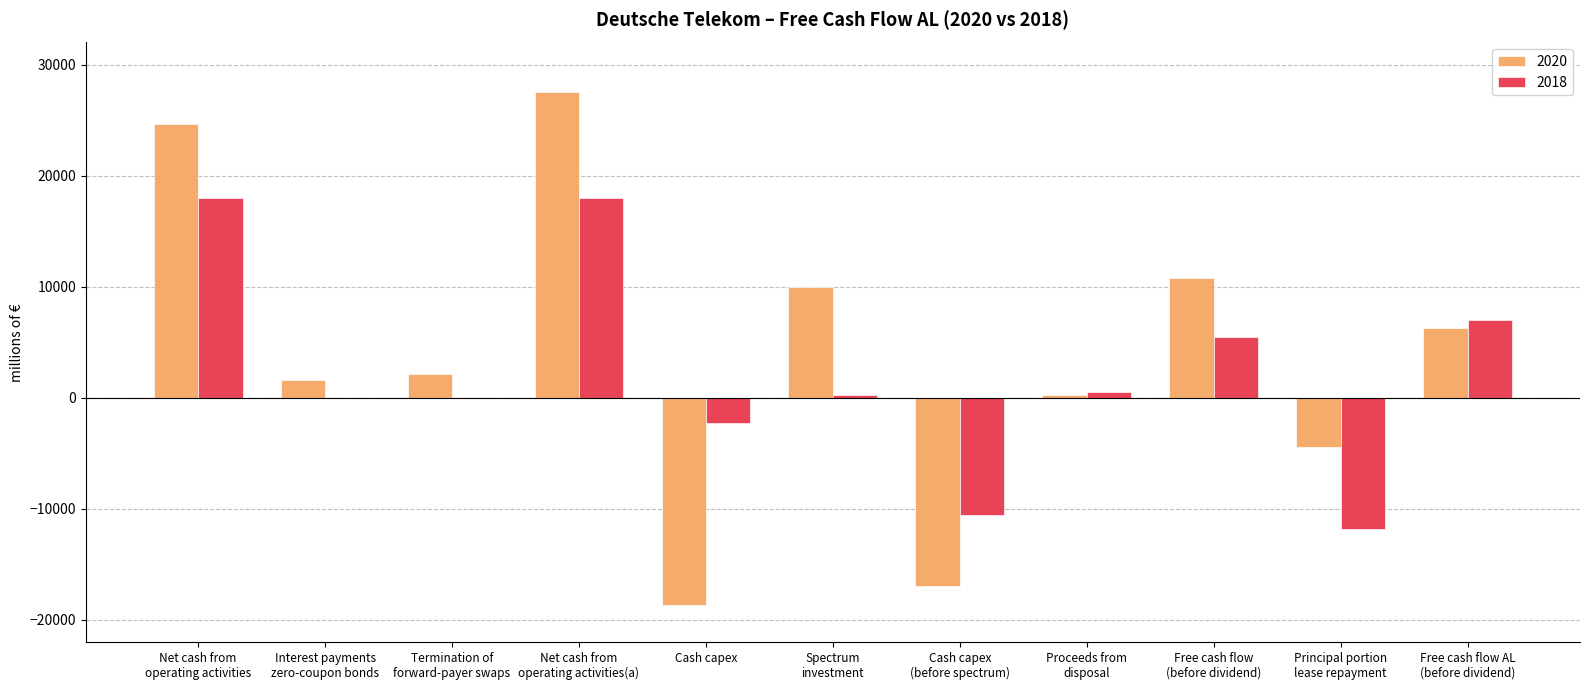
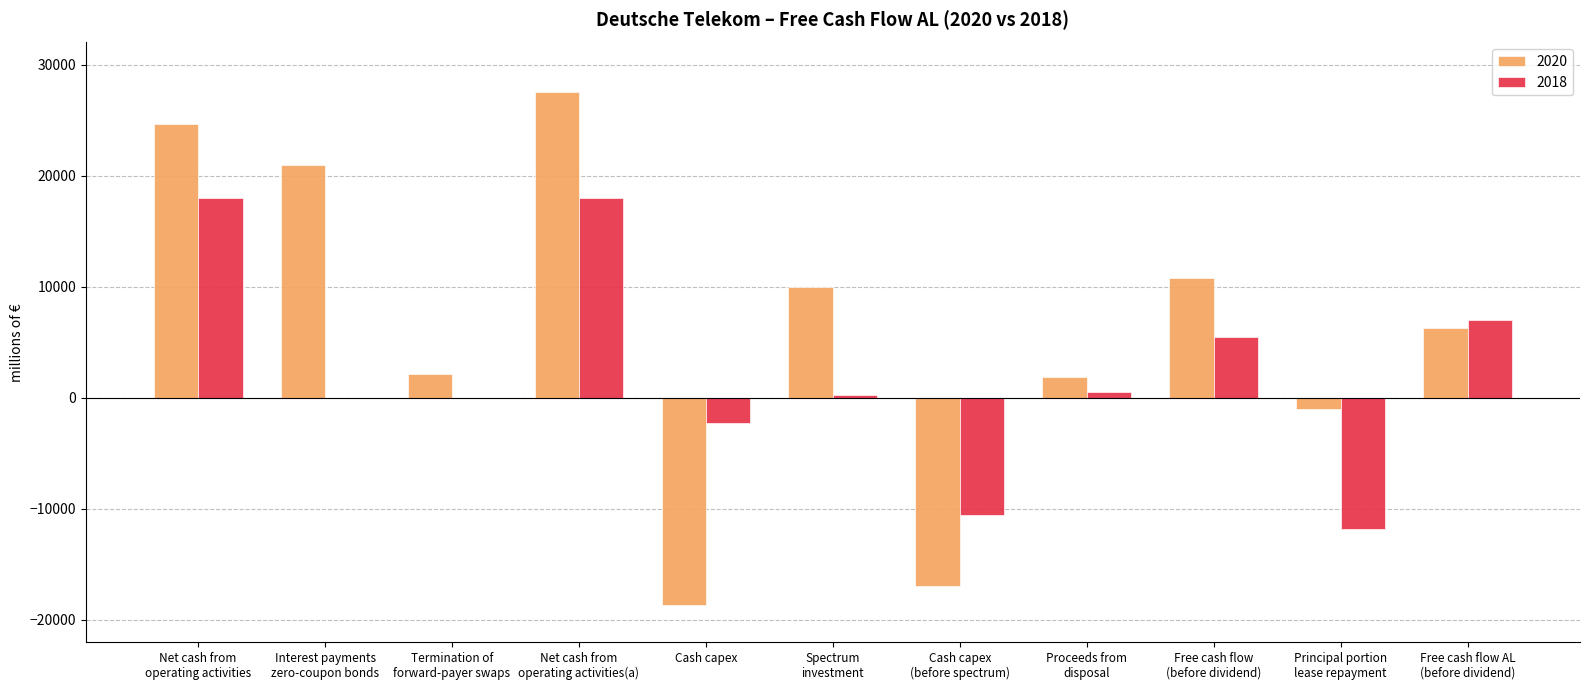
  {
    "2020": {
      "Net cash from operating activities": 24600,
-     "Interest payments zero-coupon bonds": 1600,
+     "Interest payments zero-coupon bonds": 20900,
      "Termination of forward-payer swaps": 2200,
      "Net cash from operating activities(a)": 27500,
      "Cash capex": -18700,
      "Spectrum investment": 10000,
      "Cash capex (before spectrum)": -17000,
-     "Proceeds from disposal": 200,
+     "Proceeds from disposal": 1800,
      "Free cash flow (before dividend)": 10800,
-     "Principal portion lease repayment": -4500,
+     "Principal portion lease repayment": -1100,
      "Free cash flow AL (before dividend)": 6300
    },
    "2018": {
      "Net cash from operating activities": 17900,
      "Interest payments zero-coupon bonds": 0,
      "Termination of forward-payer swaps": 0,
      "Net cash from operating activities(a)": 17900,
      "Cash capex": -2300,
      "Spectrum investment": 300,
      "Cash capex (before spectrum)": -10500,
      "Proceeds from disposal": 500,
      "Free cash flow (before dividend)": 5500,
      "Principal portion lease repayment": -11800,
      "Free cash flow AL (before dividend)": 7000
    }
  }
